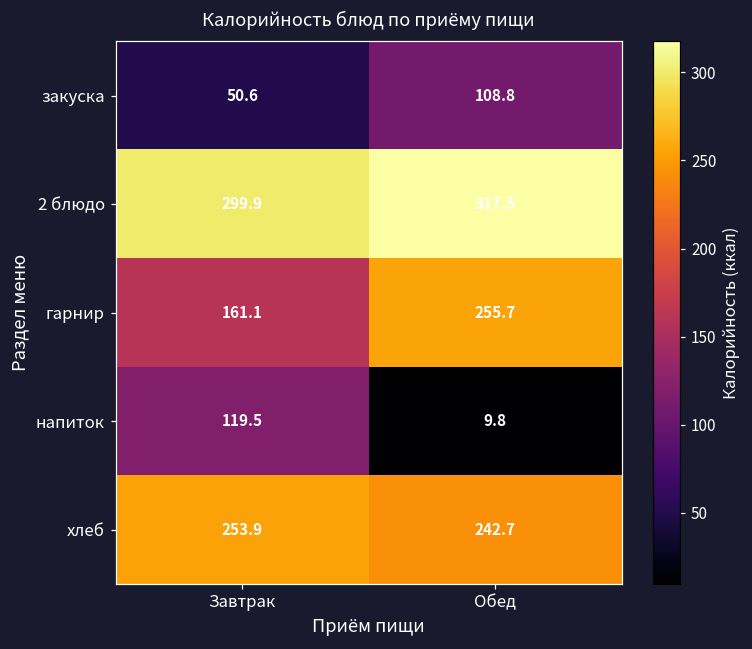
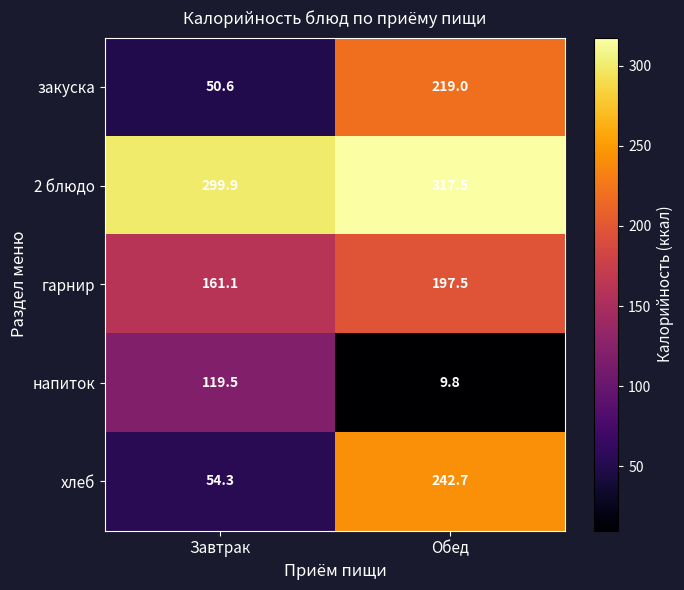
  {
    "закуска": {
      "Завтрак": 50.6,
-     "Обед": 108.8
+     "Обед": 219.0
    },
    "2 блюдо": {
      "Завтрак": 299.9,
      "Обед": 317.5
    },
    "гарнир": {
      "Завтрак": 161.1,
-     "Обед": 255.7
+     "Обед": 197.5
    },
    "напиток": {
      "Завтрак": 119.5,
      "Обед": 9.8
    },
    "хлеб": {
-     "Завтрак": 253.9,
+     "Завтрак": 54.3,
      "Обед": 242.7
    }
  }
